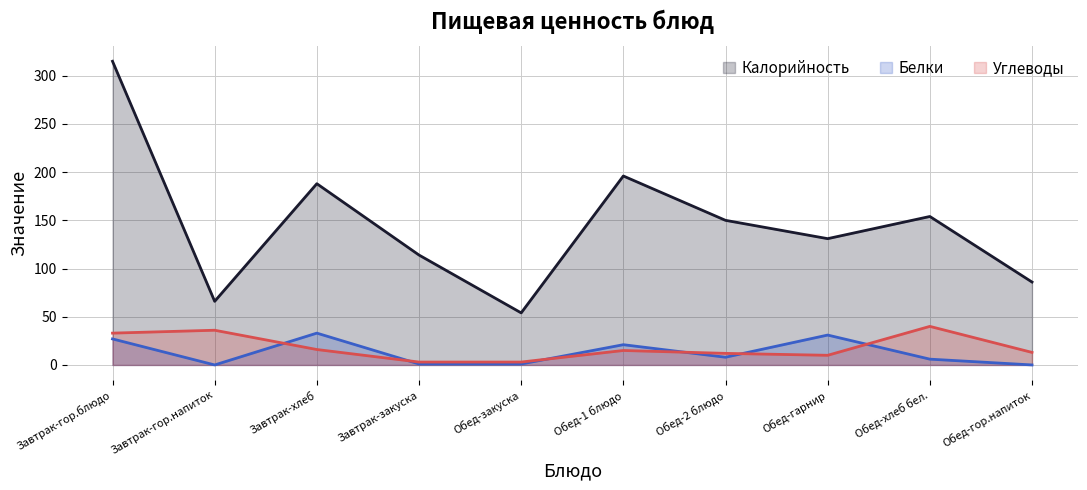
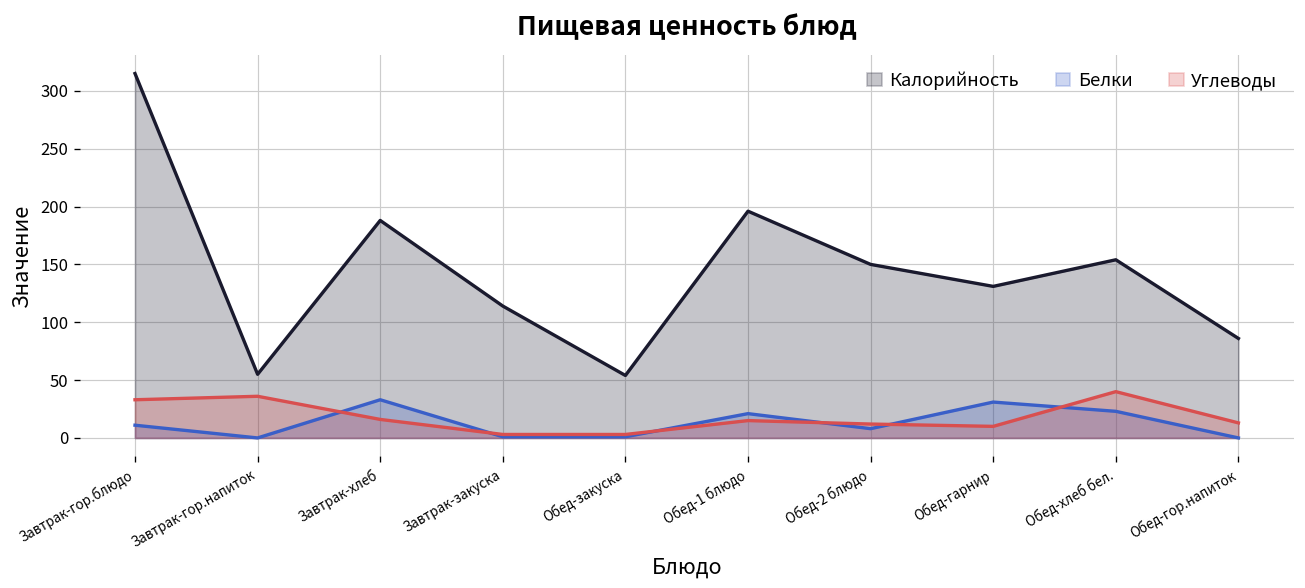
  {
    "Калорийность": {
      "Завтрак-гор.блюдо": 320,
-     "Завтрак-гор.напиток": 70,
+     "Завтрак-гор.напиток": 60,
      "Завтрак-хлеб": 190,
      "Завтрак-закуска": 110,
      "Обед-закуска": 50,
      "Обед-1 блюдо": 200,
      "Обед-2 блюдо": 150,
      "Обед-гарнир": 130,
      "Обед-хлеб бел.": 150,
      "Обед-гор.напиток": 90
    },
    "Белки": {
-     "Завтрак-гор.блюдо": 30,
+     "Завтрак-гор.блюдо": 10,
      "Завтрак-гор.напиток": 0,
      "Завтрак-хлеб": 30,
      "Обед-1 блюдо": 20,
      "Обед-2 блюдо": 10,
      "Обед-гарнир": 30,
-     "Обед-хлеб бел.": 10,
+     "Обед-хлеб бел.": 20,
      "Обед-гор.напиток": 0
    },
    "Углеводы": {
      "Завтрак-гор.блюдо": 30,
      "Завтрак-гор.напиток": 40,
      "Завтрак-хлеб": 20,
      "Обед-1 блюдо": 20,
      "Обед-2 блюдо": 10,
      "Обед-гарнир": 10,
      "Обед-хлеб бел.": 40,
      "Обед-гор.напиток": 10
    }
  }
